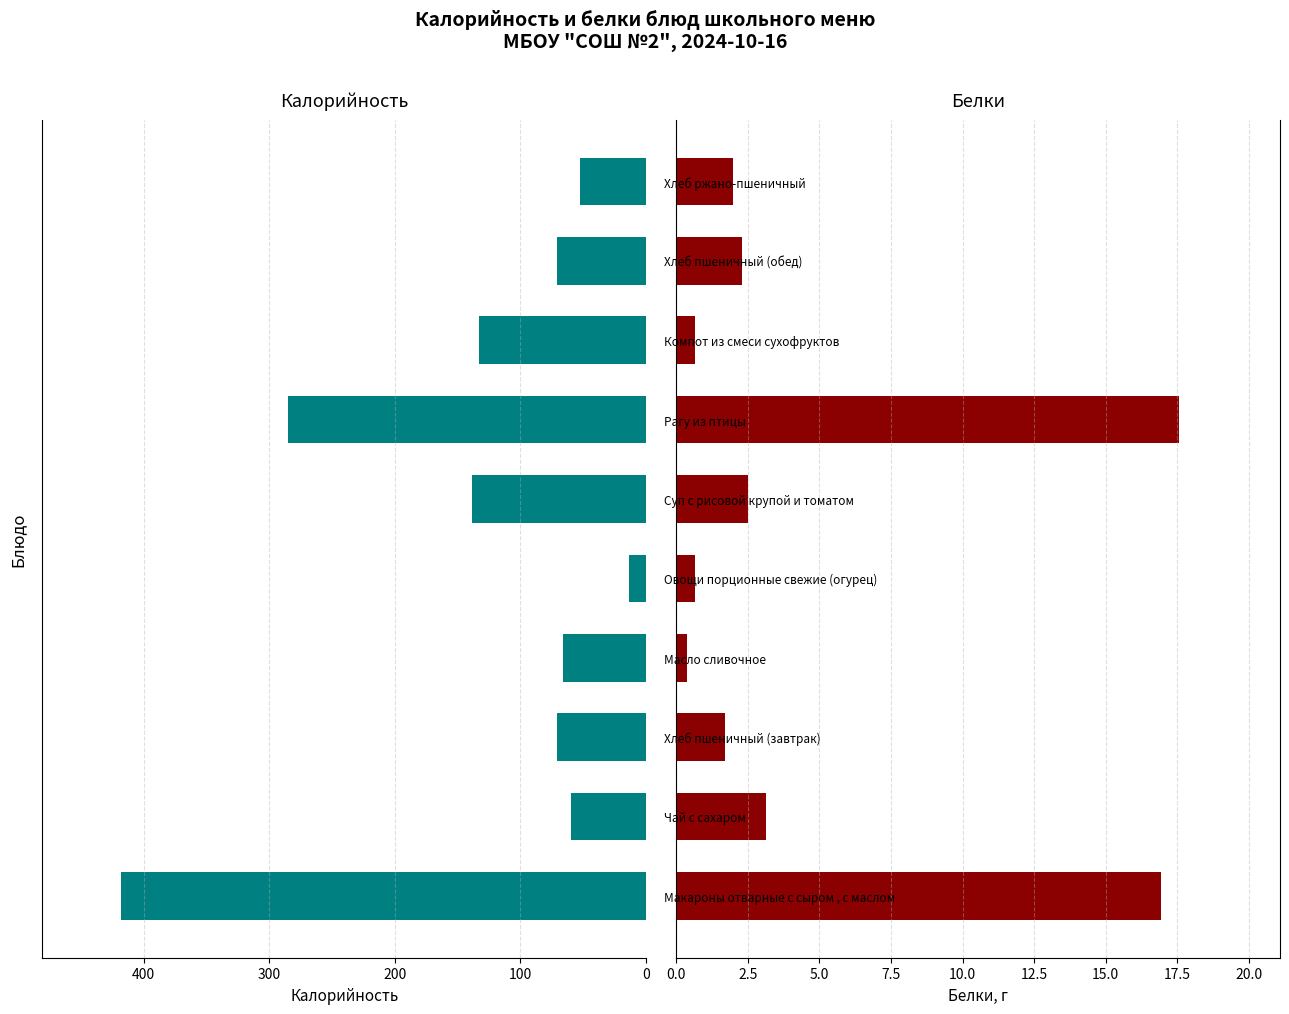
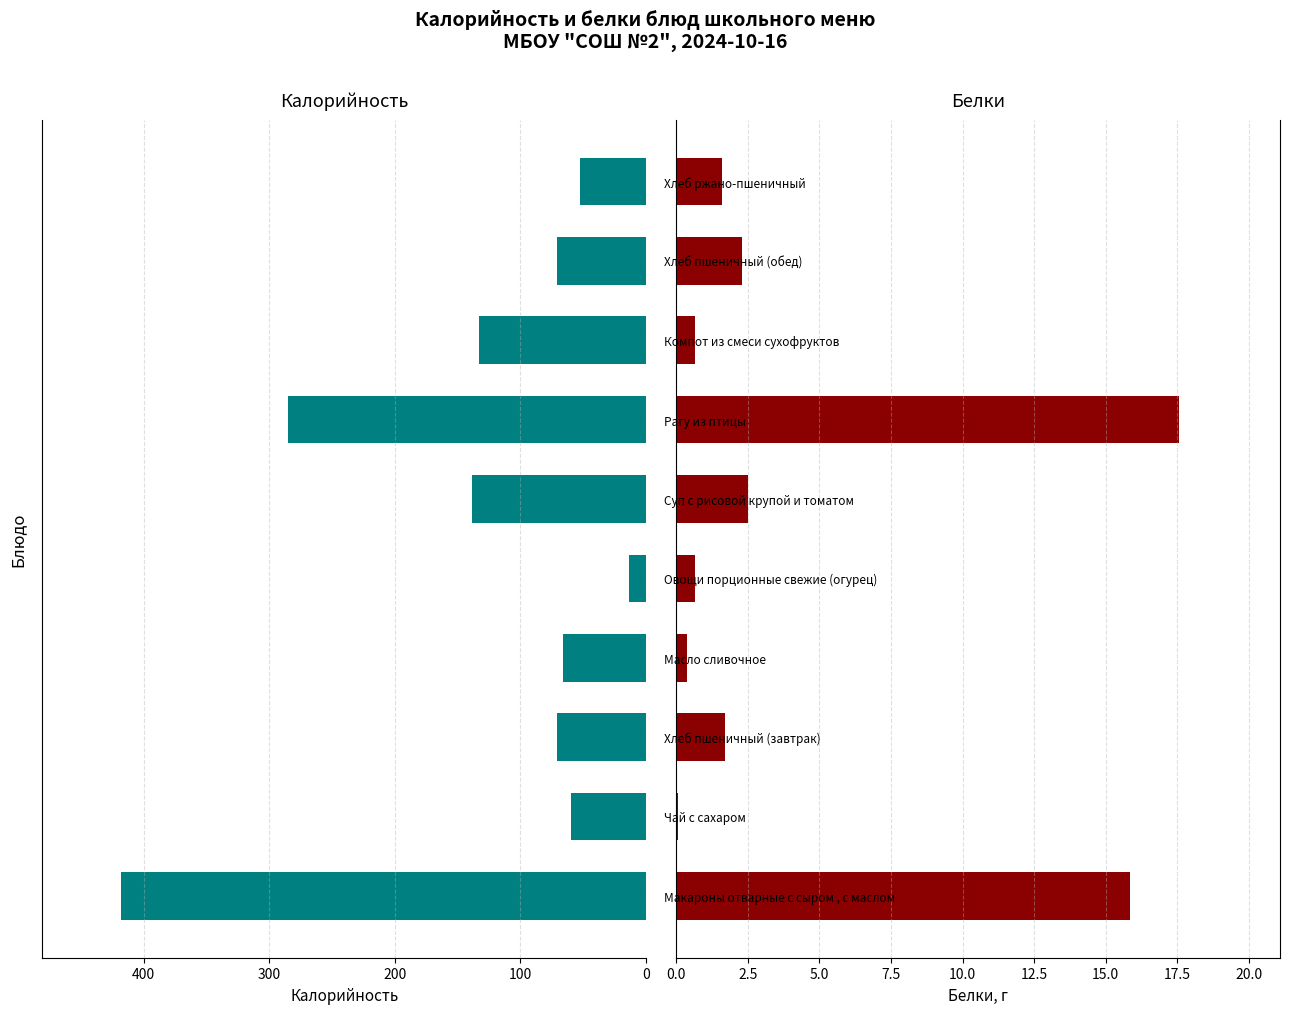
  {
    "Белки": {
-     "Хлеб ржано-пшеничный": 2.0,
+     "Хлеб ржано-пшеничный": 1.6,
      "Хлеб пшеничный (обед)": 2.3,
      "Компот из смеси сухофруктов": 0.7,
      "Рагу из птицы": 17.6,
      "Суп с рисовой крупой и томатом": 2.5,
      "Овощи порционные свежие (огурец)": 0.7,
      "Масло сливочное": 0.4,
      "Хлеб пшеничный (завтрак)": 1.7,
-     "Чай с сахаром": 3.1,
-     "Макароны отварные с сыром , с маслом": 16.9
+     "Чай с сахаром": 0.1,
+     "Макароны отварные с сыром , с маслом": 15.8
    }
  }
